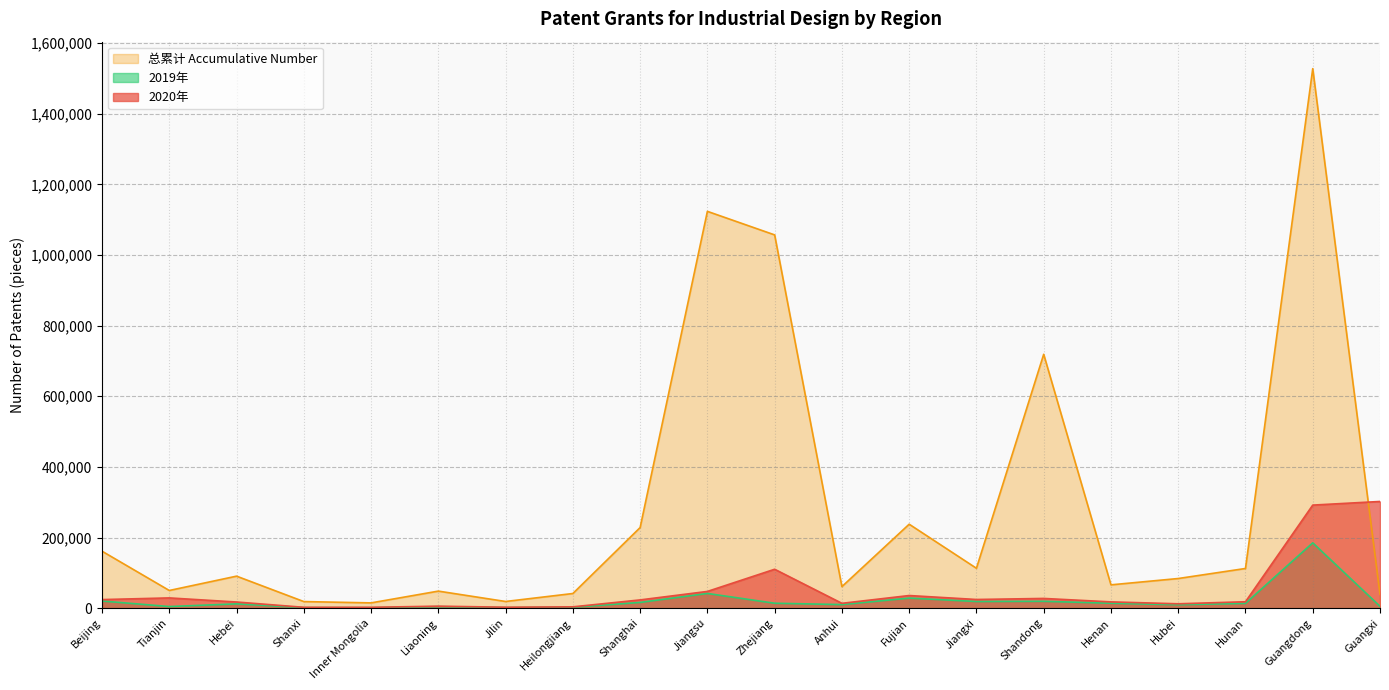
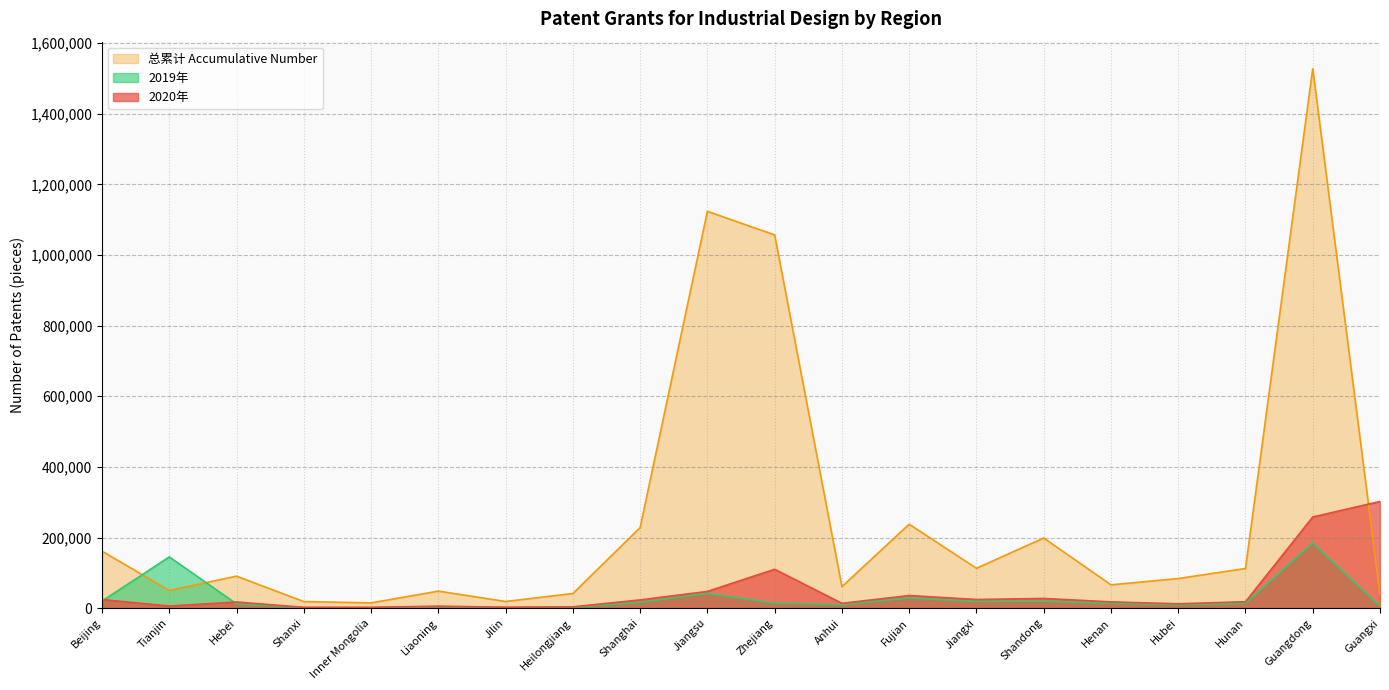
  {
    "总累计 Accumulative Number": {
      "Beijing": "160,000",
      "Tianjin": "50,000",
      "Hebei": "90,000",
      "Shanxi": "20,000",
      "Inner Mongolia": "10,000",
      "Liaoning": "50,000",
      "Jilin": "20,000",
      "Heilongjiang": "40,000",
      "Shanghai": "230,000",
      "Jiangsu": "1,120,000",
      "Zhejiang": "1,060,000",
      "Anhui": "60,000",
      "Fujian": "240,000",
      "Jiangxi": "110,000",
-     "Shandong": "720,000",
+     "Shandong": "200,000",
      "Henan": "70,000",
      "Hubei": "80,000",
      "Hunan": "110,000",
      "Guangdong": "1,530,000",
      "Guangxi": "40,000"
    },
    "2019年": {
-     "Tianjin": "0",
+     "Tianjin": "150,000",
      "Zhejiang": "10,000",
      "Fujian": "30,000",
      "Shandong": "20,000",
      "Guangdong": "180,000",
      "Guangxi": "10,000"
    },
    "2020年": {
-     "Tianjin": "30,000",
+     "Tianjin": "10,000",
      "Zhejiang": "110,000",
      "Fujian": "40,000",
      "Shandong": "30,000",
-     "Guangdong": "290,000",
+     "Guangdong": "260,000",
      "Guangxi": "300,000"
    }
  }
